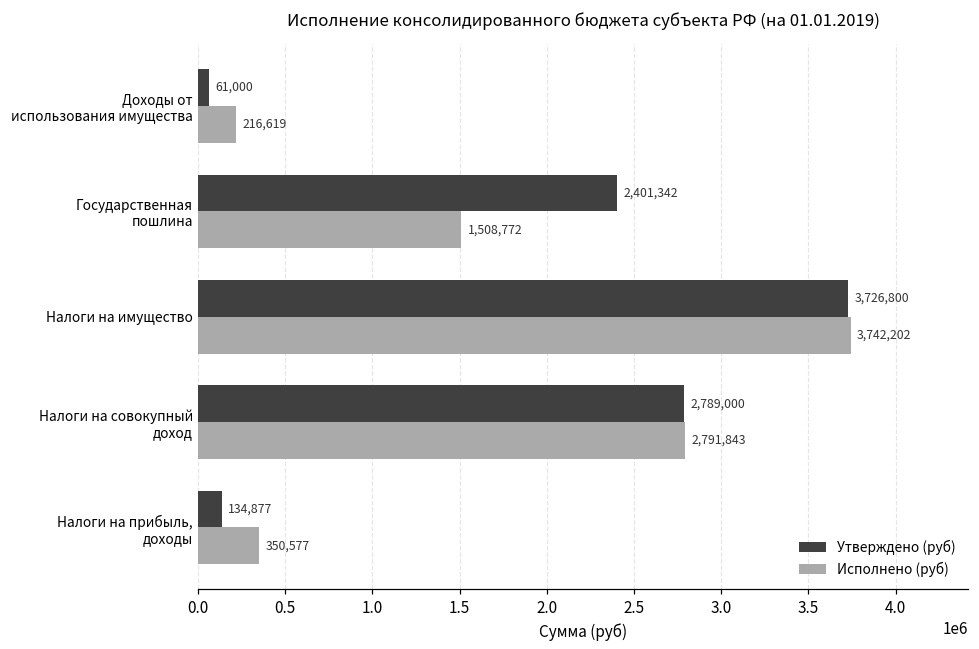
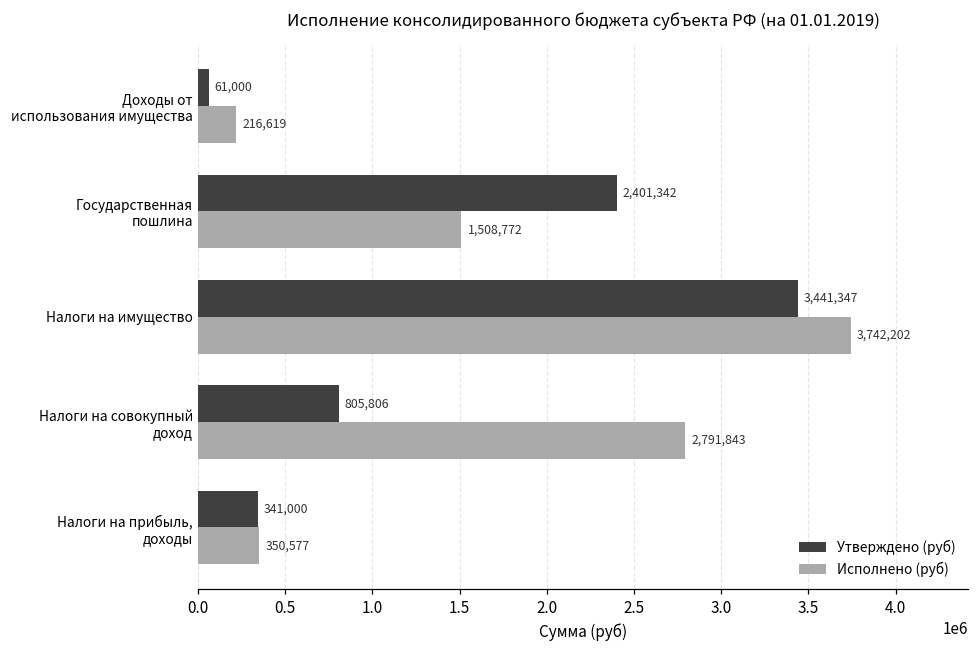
  {
    "Утверждено (руб)": {
      "Доходы от использования имущества": "61,000",
      "Государственная пошлина": "2,401,342",
-     "Налоги на имущество": "3,726,800",
-     "Налоги на совокупный доход": "2,789,000",
-     "Налоги на прибыль, доходы": "134,877"
+     "Налоги на имущество": "3,441,347",
+     "Налоги на совокупный доход": "805,806",
+     "Налоги на прибыль, доходы": "341,000"
    },
    "Исполнено (руб)": {
      "Доходы от использования имущества": "216,619",
      "Государственная пошлина": "1,508,772",
      "Налоги на имущество": "3,742,202",
      "Налоги на совокупный доход": "2,791,843",
      "Налоги на прибыль, доходы": "350,577"
    }
  }
